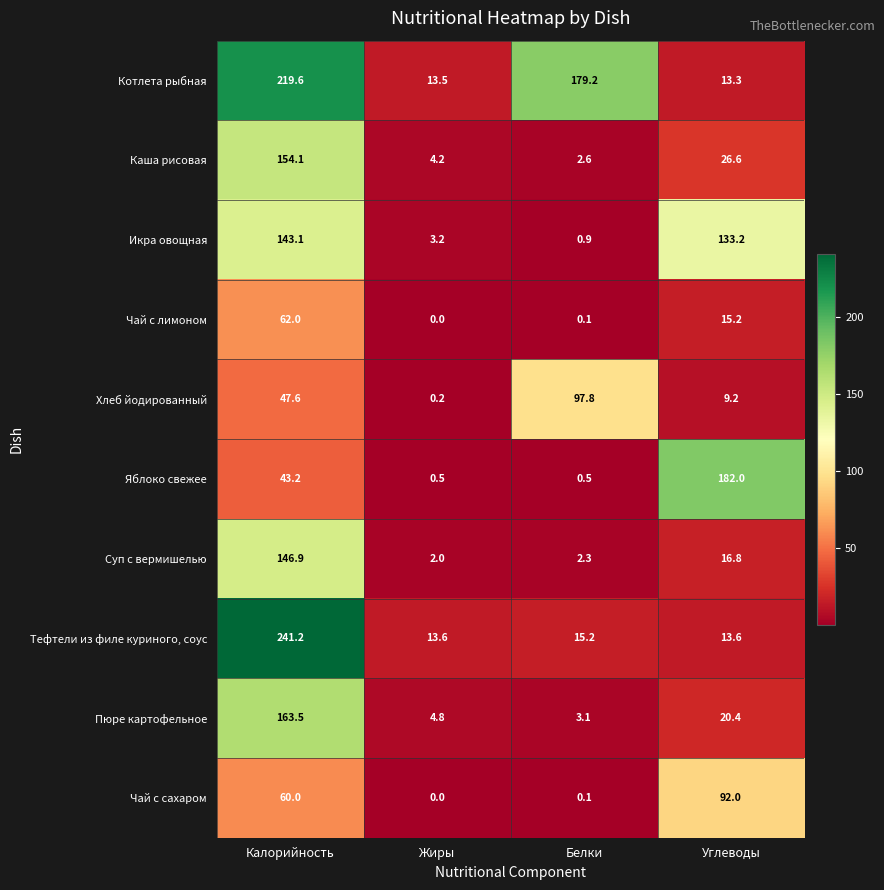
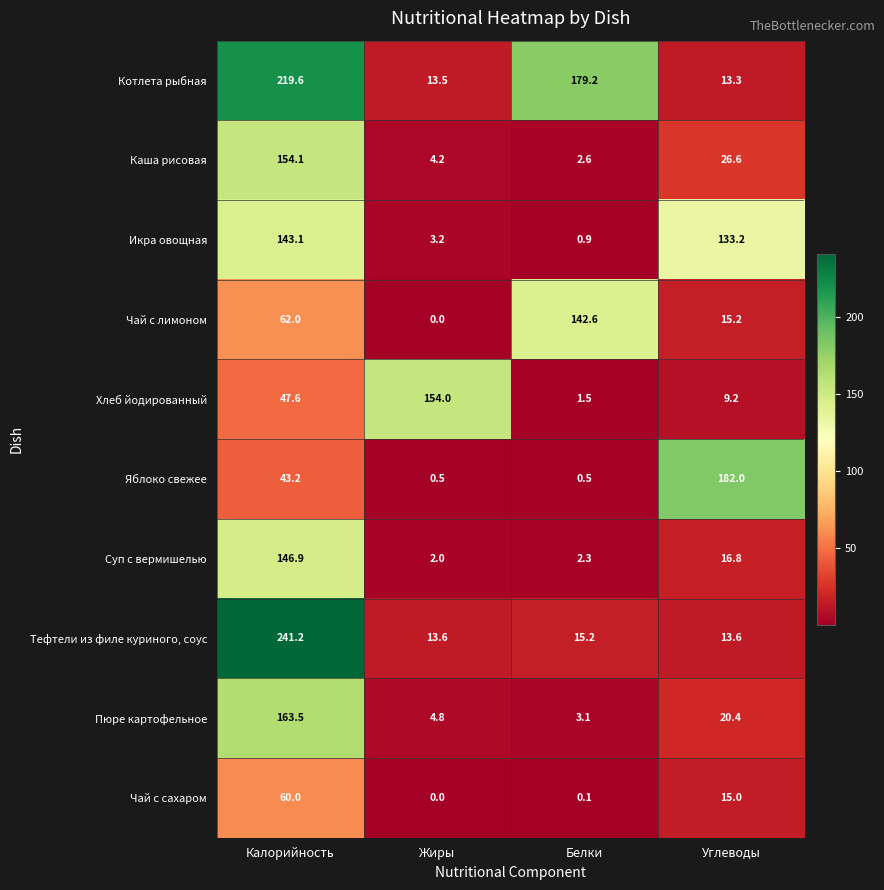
  {
    "Котлета рыбная": {
      "Калорийность": 219.6,
      "Жиры": 13.5,
      "Белки": 179.2,
      "Углеводы": 13.3
    },
    "Каша рисовая": {
      "Калорийность": 154.1,
      "Жиры": 4.2,
      "Белки": 2.6,
      "Углеводы": 26.6
    },
    "Икра овощная": {
      "Калорийность": 143.1,
      "Жиры": 3.2,
      "Белки": 0.9,
      "Углеводы": 133.2
    },
    "Чай с лимоном": {
      "Калорийность": 62.0,
      "Жиры": 0.0,
-     "Белки": 0.1,
+     "Белки": 142.6,
      "Углеводы": 15.2
    },
    "Хлеб йодированный": {
      "Калорийность": 47.6,
-     "Жиры": 0.2,
-     "Белки": 97.8,
+     "Жиры": 154.0,
+     "Белки": 1.5,
      "Углеводы": 9.2
    },
    "Яблоко свежее": {
      "Калорийность": 43.2,
      "Жиры": 0.5,
      "Белки": 0.5,
      "Углеводы": 182.0
    },
    "Суп с вермишелью": {
      "Калорийность": 146.9,
      "Жиры": 2.0,
      "Белки": 2.3,
      "Углеводы": 16.8
    },
    "Тефтели из филе куриного, соус": {
      "Калорийность": 241.2,
      "Жиры": 13.6,
      "Белки": 15.2,
      "Углеводы": 13.6
    },
    "Пюре картофельное": {
      "Калорийность": 163.5,
      "Жиры": 4.8,
      "Белки": 3.1,
      "Углеводы": 20.4
    },
    "Чай с сахаром": {
      "Калорийность": 60.0,
      "Жиры": 0.0,
      "Белки": 0.1,
-     "Углеводы": 92.0
+     "Углеводы": 15.0
    }
  }
